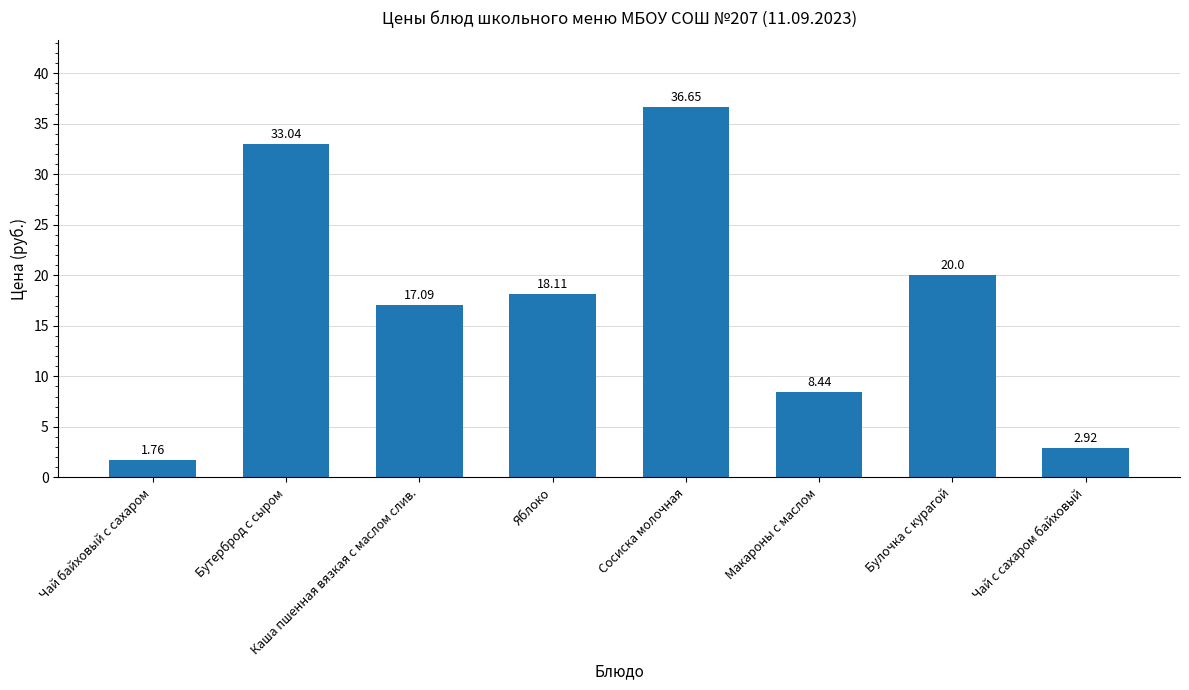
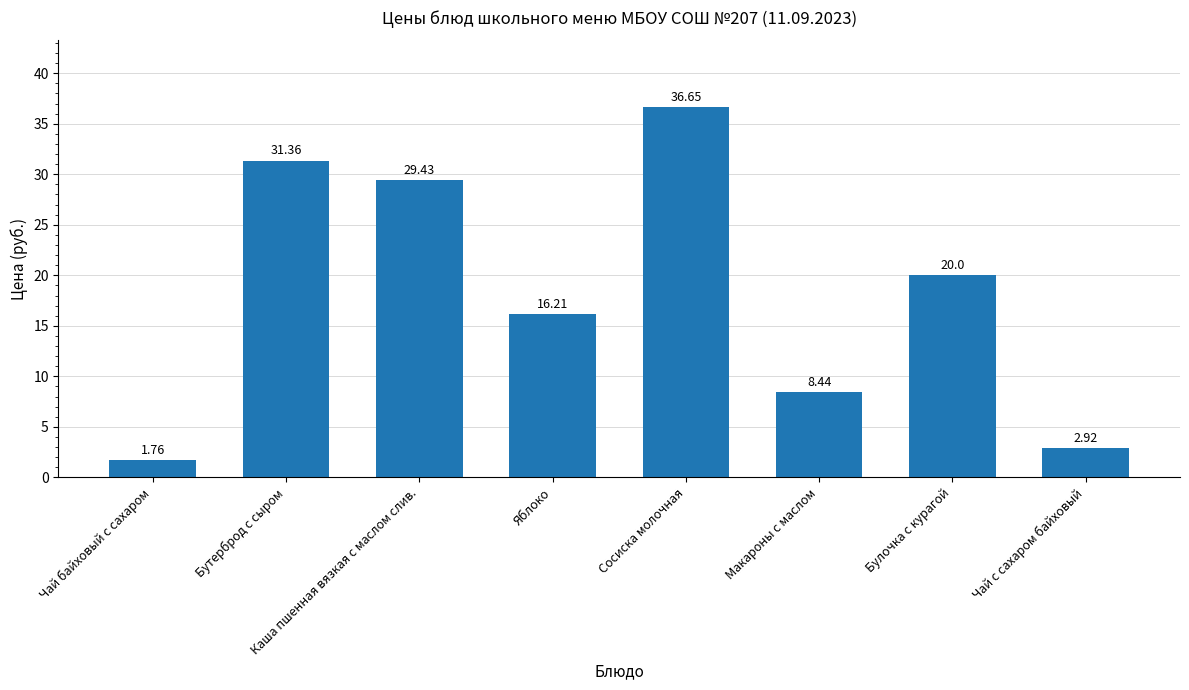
  {
    "Чай байховый с сахаром": 1.76,
-   "Бутерброд с сыром": 33.04,
-   "Каша пшенная вязкая с маслом слив.": 17.09,
-   "Яблоко": 18.11,
+   "Бутерброд с сыром": 31.36,
+   "Каша пшенная вязкая с маслом слив.": 29.43,
+   "Яблоко": 16.21,
    "Сосиска молочная": 36.65,
    "Макароны с маслом": 8.44,
    "Булочка с курагой": 20.0,
    "Чай с сахаром байховый": 2.92
  }
